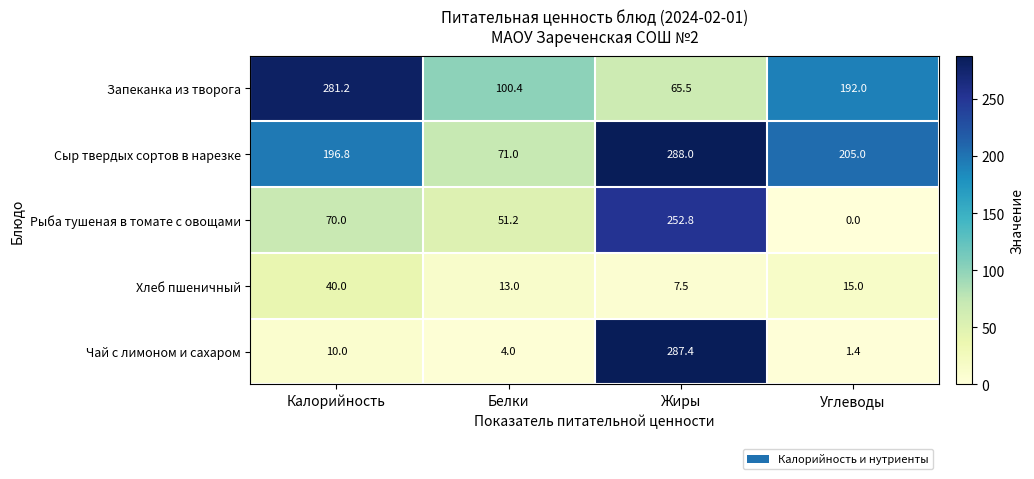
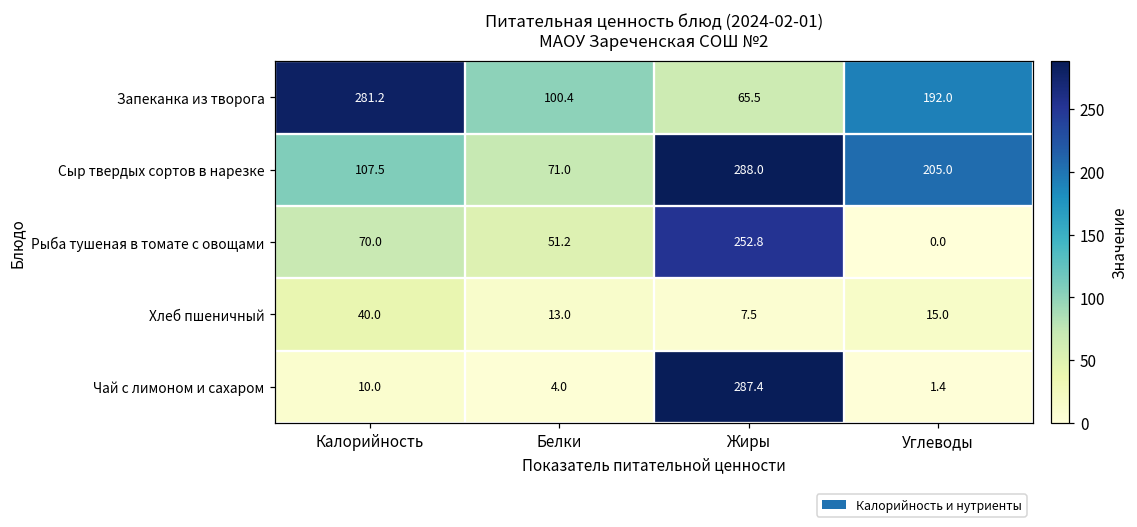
  {
    "Запеканка из творога": {
      "Калорийность": 281.2,
      "Белки": 100.4,
      "Жиры": 65.5,
      "Углеводы": 192.0
    },
    "Сыр твердых сортов в нарезке": {
-     "Калорийность": 196.8,
+     "Калорийность": 107.5,
      "Белки": 71.0,
      "Жиры": 288.0,
      "Углеводы": 205.0
    },
    "Рыба тушеная в томате с овощами": {
      "Калорийность": 70.0,
      "Белки": 51.2,
      "Жиры": 252.8,
      "Углеводы": 0.0
    },
    "Хлеб пшеничный": {
      "Калорийность": 40.0,
      "Белки": 13.0,
      "Жиры": 7.5,
      "Углеводы": 15.0
    },
    "Чай с лимоном и сахаром": {
      "Калорийность": 10.0,
      "Белки": 4.0,
      "Жиры": 287.4,
      "Углеводы": 1.4
    }
  }
